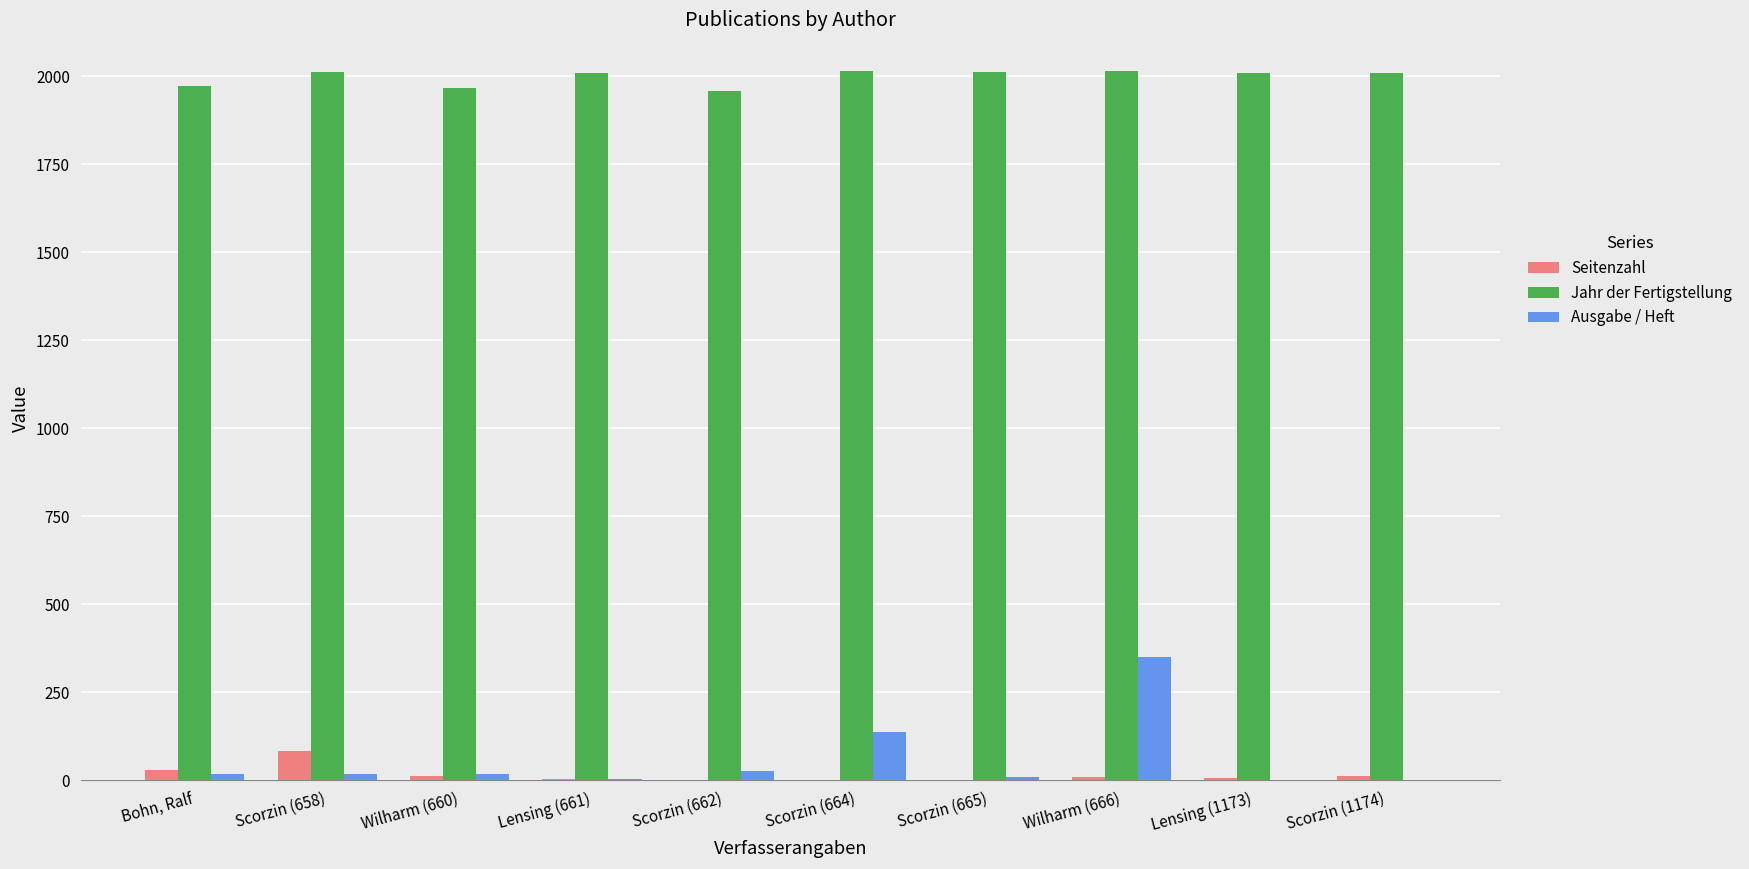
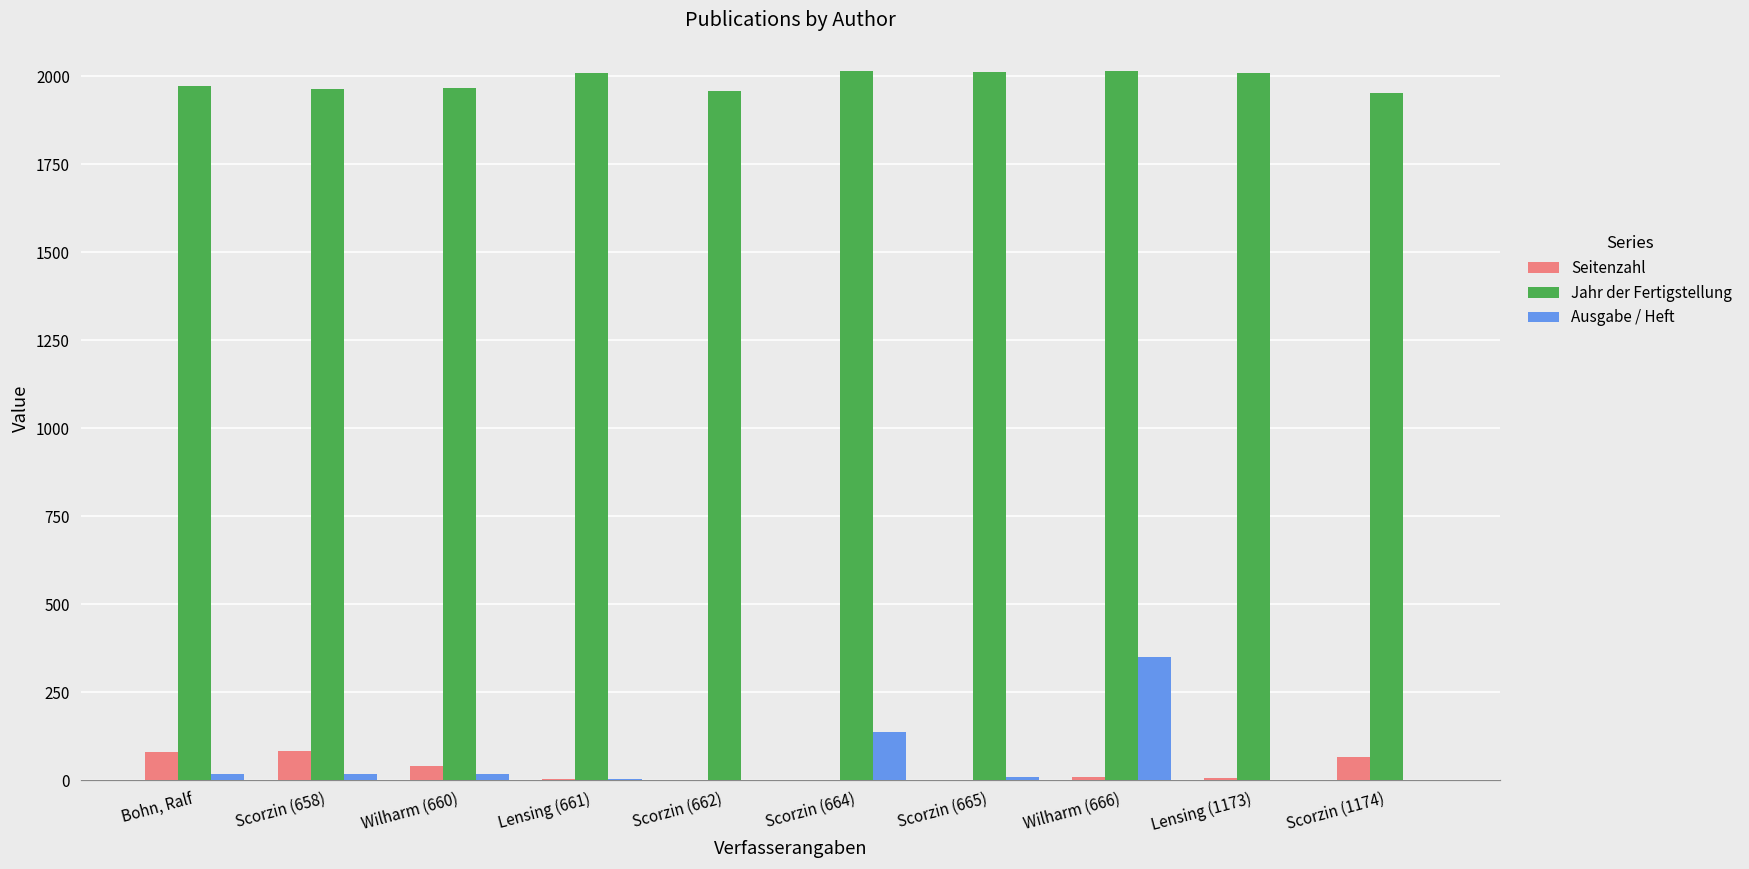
  {
    "Seitenzahl": {
-     "Bohn, Ralf": 30,
+     "Bohn, Ralf": 80,
      "Scorzin (658)": 80,
-     "Wilharm (660)": 10,
+     "Wilharm (660)": 40,
      "Scorzin (662)": 0,
      "Scorzin (664)": 0,
      "Wilharm (666)": 10,
-     "Scorzin (1174)": 10
+     "Scorzin (1174)": 70
    },
    "Jahr der Fertigstellung": {
      "Bohn, Ralf": 1970,
-     "Scorzin (658)": 2010,
+     "Scorzin (658)": 1970,
      "Wilharm (660)": 1970,
      "Lensing (661)": 2010,
      "Scorzin (662)": 1960,
      "Scorzin (664)": 2020,
      "Scorzin (665)": 2010,
      "Wilharm (666)": 2020,
      "Lensing (1173)": 2010,
-     "Scorzin (1174)": 2010
+     "Scorzin (1174)": 1950
    },
    "Ausgabe / Heft": {
      "Bohn, Ralf": 20,
      "Scorzin (658)": 20,
      "Wilharm (660)": 20,
-     "Scorzin (662)": 30,
+     "Scorzin (662)": 0,
      "Scorzin (664)": 140,
      "Scorzin (665)": 10,
      "Wilharm (666)": 350,
      "Lensing (1173)": 0,
      "Scorzin (1174)": 0
    }
  }
